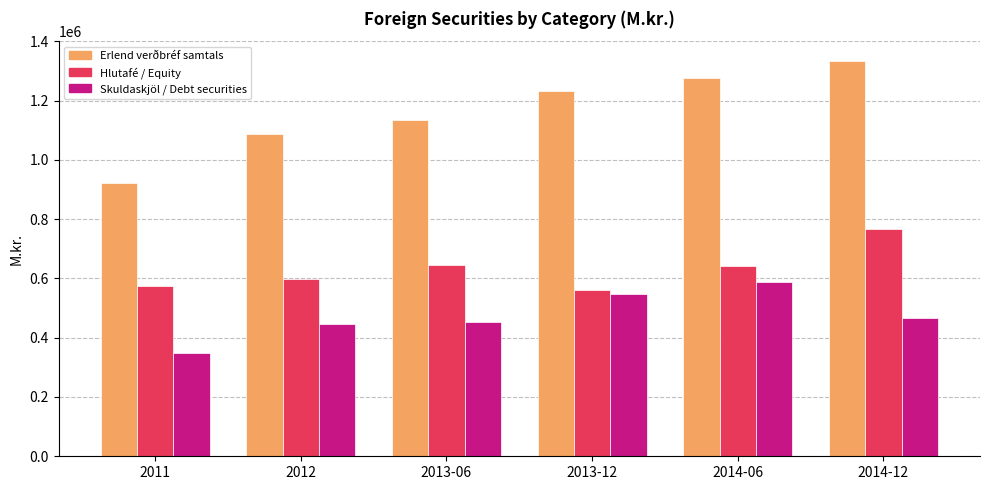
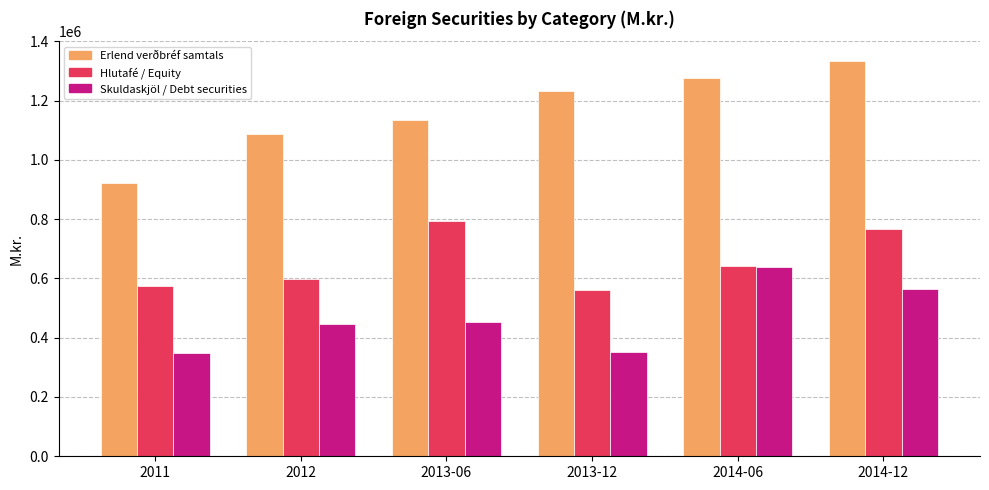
  {
    "Hlutafé / Equity": {
      "2011": 570000,
      "2012": 600000,
-     "2013-06": 640000,
+     "2013-06": 790000,
      "2013-12": 560000,
      "2014-06": 640000,
      "2014-12": 770000
    },
    "Skuldaskjöl / Debt securities": {
      "2011": 350000,
      "2012": 450000,
      "2013-06": 450000,
-     "2013-12": 550000,
-     "2014-06": 590000,
-     "2014-12": 470000
+     "2013-12": 350000,
+     "2014-06": 640000,
+     "2014-12": 570000
    }
  }
